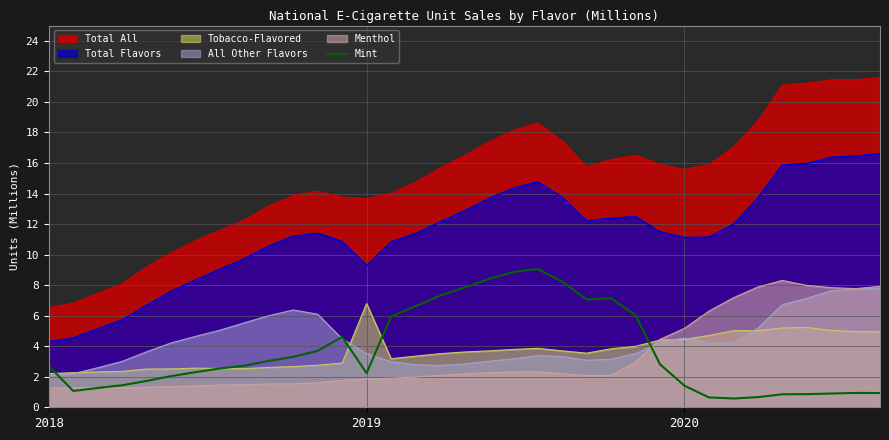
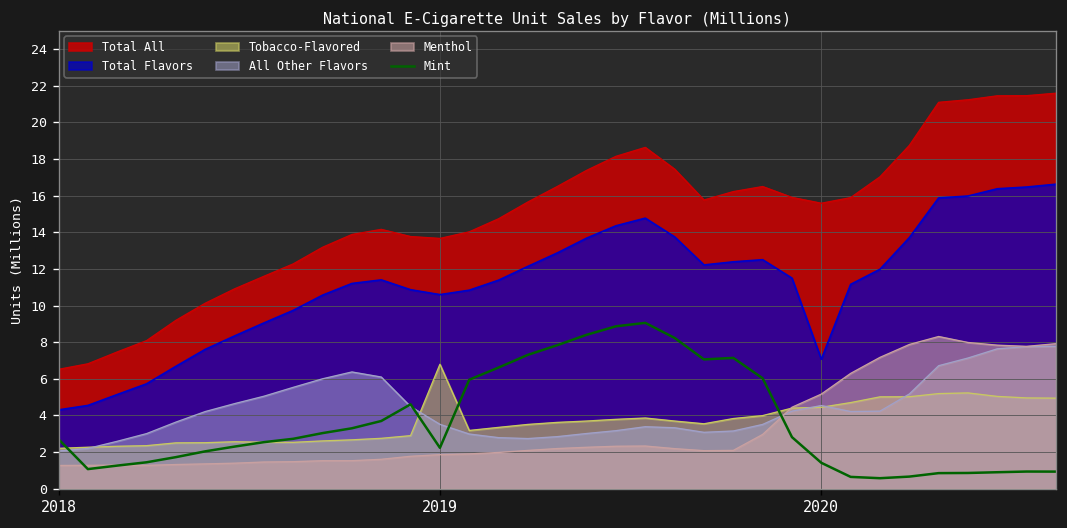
  {
    "Total All": {
      "2018": 6.5,
      "2019": 13.7,
      "2020": 15.6
    },
    "Total Flavors": {
      "2018": 4.3,
-     "2019": 9.3,
-     "2020": 11.1
+     "2019": 10.6,
+     "2020": 7.1
    },
    "Tobacco-Flavored": {
      "2019": 6.8
    },
    "Mint": {
      "2018": 2.7,
      "2019": 2.2,
      "2020": 1.4
    }
  }
